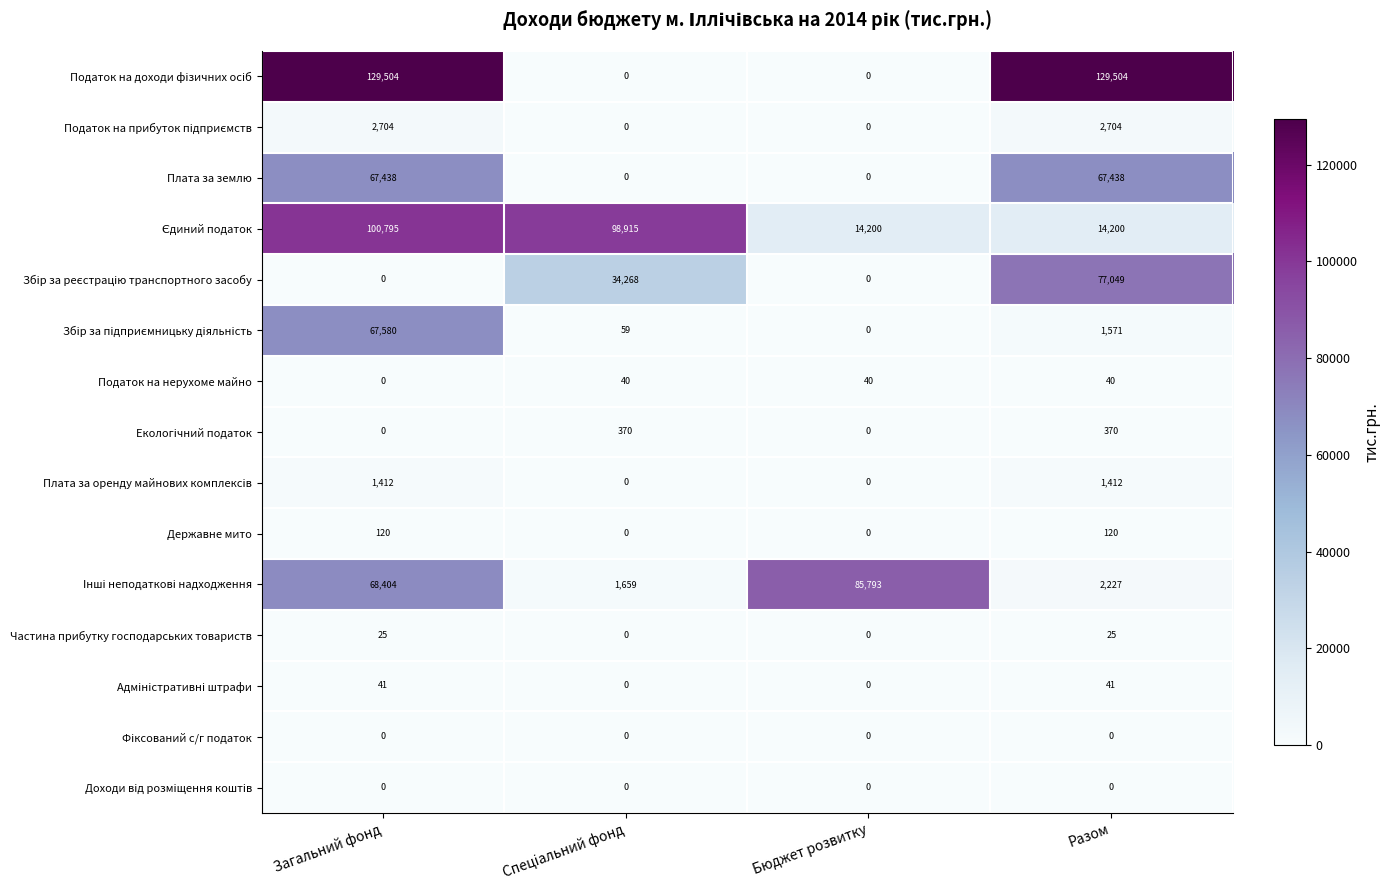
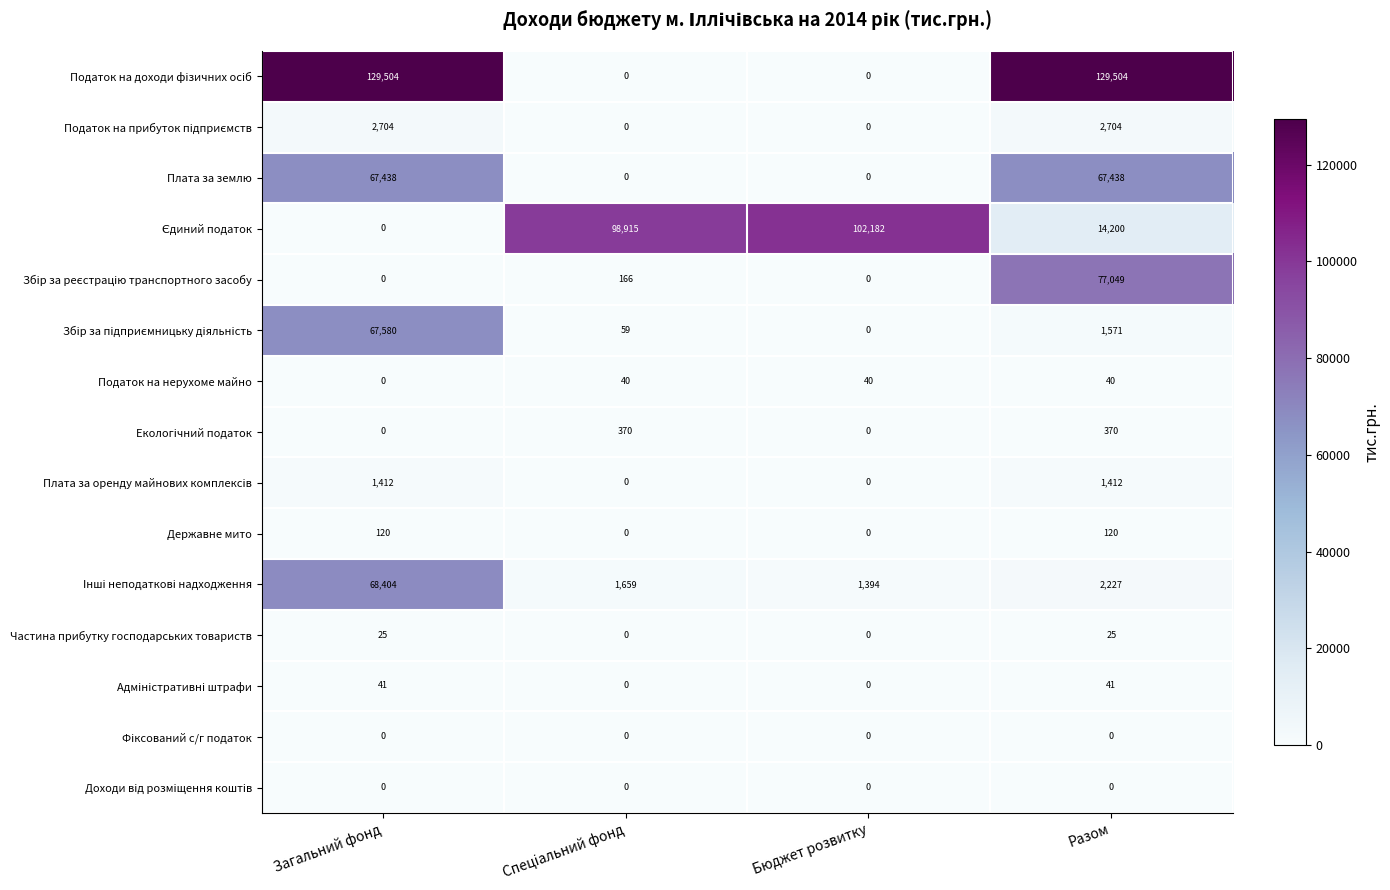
  {
    "Податок на доходи фізичних осіб": {
      "Загальний фонд": "129,504",
      "Спеціальний фонд": "0",
      "Бюджет розвитку": "0",
      "Разом": "129,504"
    },
    "Податок на прибуток підприємств": {
      "Загальний фонд": "2,704",
      "Спеціальний фонд": "0",
      "Бюджет розвитку": "0",
      "Разом": "2,704"
    },
    "Плата за землю": {
      "Загальний фонд": "67,438",
      "Спеціальний фонд": "0",
      "Бюджет розвитку": "0",
      "Разом": "67,438"
    },
    "Єдиний податок": {
-     "Загальний фонд": "100,795",
+     "Загальний фонд": "0",
      "Спеціальний фонд": "98,915",
-     "Бюджет розвитку": "14,200",
+     "Бюджет розвитку": "102,182",
      "Разом": "14,200"
    },
    "Збір за реєстрацію транспортного засобу": {
      "Загальний фонд": "0",
-     "Спеціальний фонд": "34,268",
+     "Спеціальний фонд": "166",
      "Бюджет розвитку": "0",
      "Разом": "77,049"
    },
    "Збір за підприємницьку діяльність": {
      "Загальний фонд": "67,580",
      "Спеціальний фонд": "59",
      "Бюджет розвитку": "0",
      "Разом": "1,571"
    },
    "Податок на нерухоме майно": {
      "Загальний фонд": "0",
      "Спеціальний фонд": "40",
      "Бюджет розвитку": "40",
      "Разом": "40"
    },
    "Екологічний податок": {
      "Загальний фонд": "0",
      "Спеціальний фонд": "370",
      "Бюджет розвитку": "0",
      "Разом": "370"
    },
    "Плата за оренду майнових комплексів": {
      "Загальний фонд": "1,412",
      "Спеціальний фонд": "0",
      "Бюджет розвитку": "0",
      "Разом": "1,412"
    },
    "Державне мито": {
      "Загальний фонд": "120",
      "Спеціальний фонд": "0",
      "Бюджет розвитку": "0",
      "Разом": "120"
    },
    "Інші неподаткові надходження": {
      "Загальний фонд": "68,404",
      "Спеціальний фонд": "1,659",
-     "Бюджет розвитку": "85,793",
+     "Бюджет розвитку": "1,394",
      "Разом": "2,227"
    },
    "Частина прибутку господарських товариств": {
      "Загальний фонд": "25",
      "Спеціальний фонд": "0",
      "Бюджет розвитку": "0",
      "Разом": "25"
    },
    "Адміністративні штрафи": {
      "Загальний фонд": "41",
      "Спеціальний фонд": "0",
      "Бюджет розвитку": "0",
      "Разом": "41"
    },
    "Фіксований с/г податок": {
      "Загальний фонд": "0",
      "Спеціальний фонд": "0",
      "Бюджет розвитку": "0",
      "Разом": "0"
    },
    "Доходи від розміщення коштів": {
      "Загальний фонд": "0",
      "Спеціальний фонд": "0",
      "Бюджет розвитку": "0",
      "Разом": "0"
    }
  }
